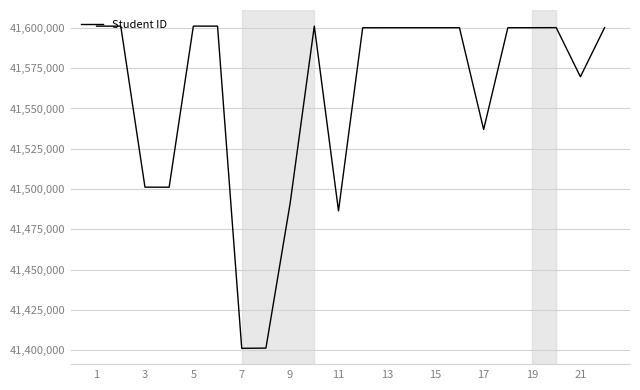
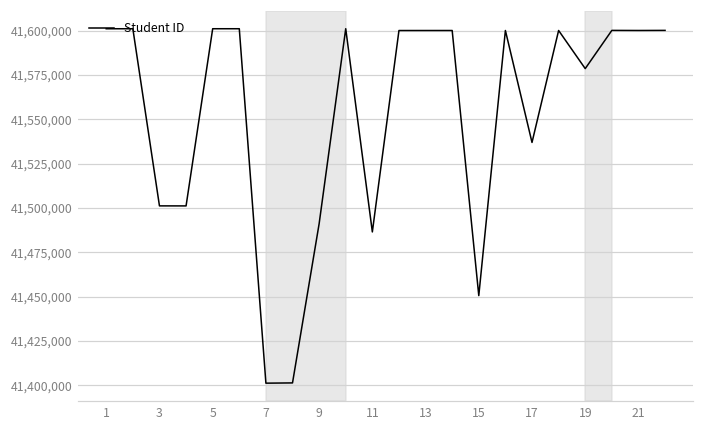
  {
    "1": "41,601,000",
    "3": "41,501,000",
    "5": "41,601,000",
    "7": "41,401,000",
    "9": "41,491,000",
    "11": "41,487,000",
    "13": "41,600,000",
-   "15": "41,600,000",
+   "15": "41,451,000",
    "17": "41,537,000",
-   "19": "41,600,000",
-   "21": "41,570,000"
+   "19": "41,579,000",
+   "21": "41,600,000"
  }
